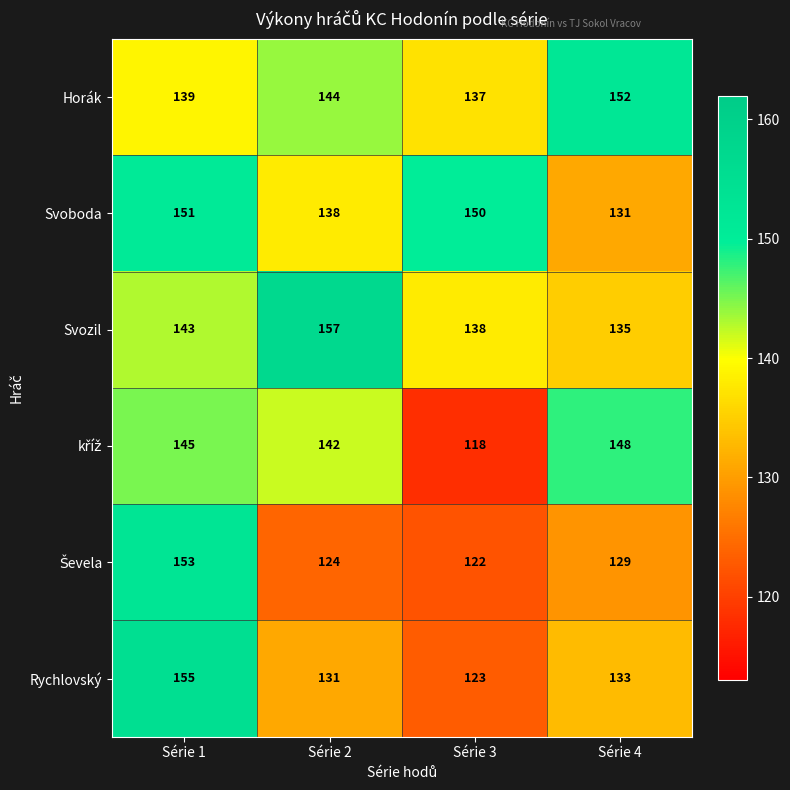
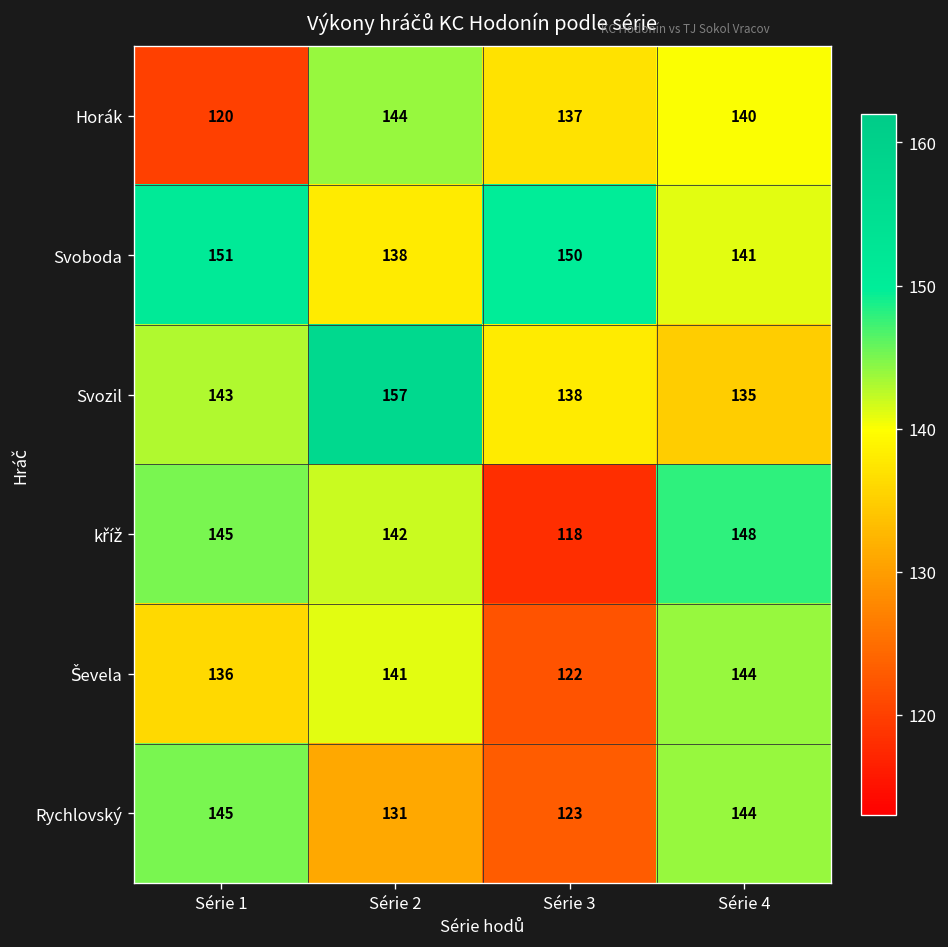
  {
    "Horák": {
-     "Série 1": 139,
+     "Série 1": 120,
      "Série 2": 144,
      "Série 3": 137,
-     "Série 4": 152
+     "Série 4": 140
    },
    "Svoboda": {
      "Série 1": 151,
      "Série 2": 138,
      "Série 3": 150,
-     "Série 4": 131
+     "Série 4": 141
    },
    "Svozil": {
      "Série 1": 143,
      "Série 2": 157,
      "Série 3": 138,
      "Série 4": 135
    },
    "kříž": {
      "Série 1": 145,
      "Série 2": 142,
      "Série 3": 118,
      "Série 4": 148
    },
    "Ševela": {
-     "Série 1": 153,
-     "Série 2": 124,
+     "Série 1": 136,
+     "Série 2": 141,
      "Série 3": 122,
-     "Série 4": 129
+     "Série 4": 144
    },
    "Rychlovský": {
-     "Série 1": 155,
+     "Série 1": 145,
      "Série 2": 131,
      "Série 3": 123,
-     "Série 4": 133
+     "Série 4": 144
    }
  }
